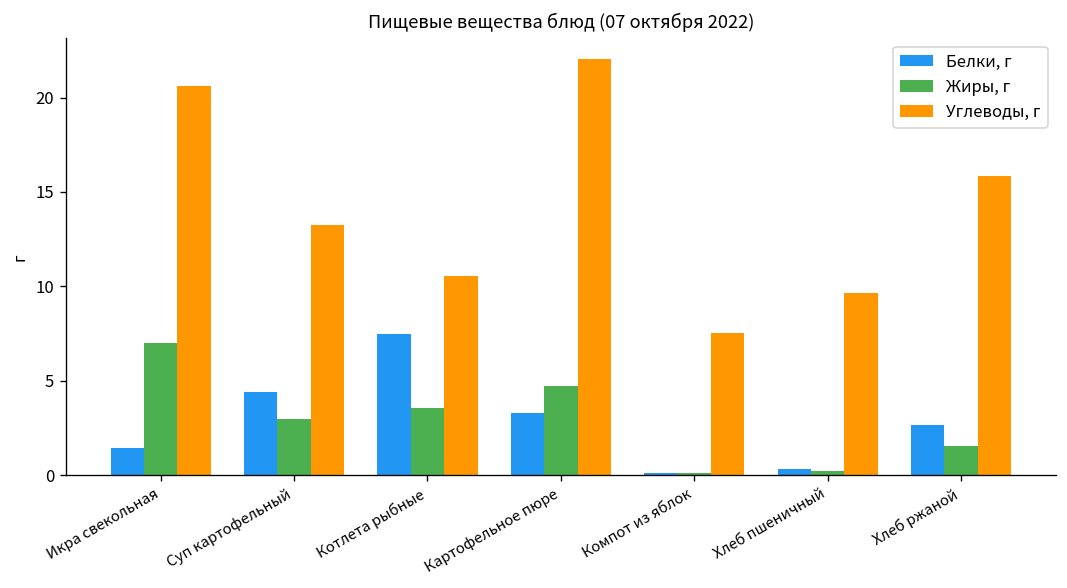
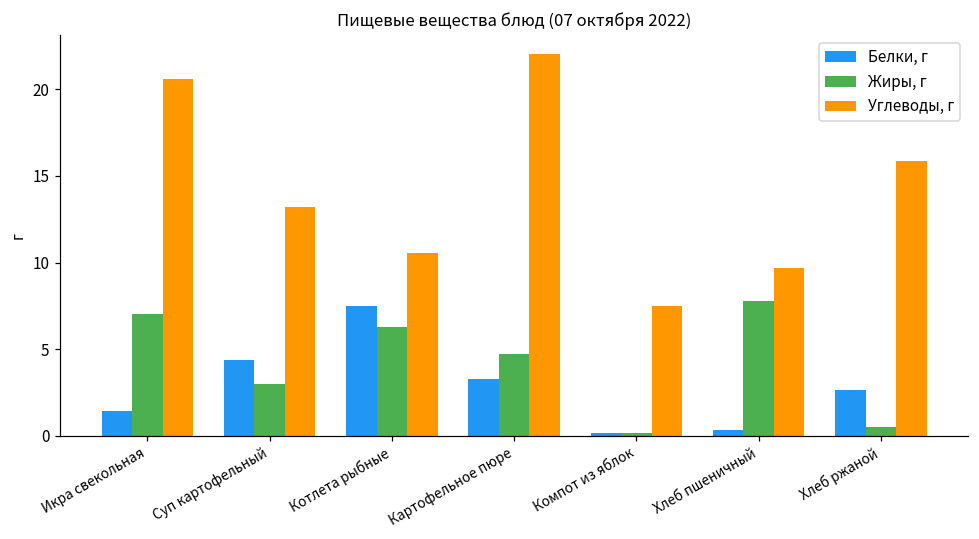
  {
    "Белки, г": {
      "Икра свекольная": 1.4,
      "Суп картофельный": 4.4,
      "Котлета рыбные": 7.5,
      "Картофельное пюре": 3.3,
      "Хлеб пшеничный": 0.3,
      "Хлеб ржаной": 2.6
    },
    "Жиры, г": {
      "Икра свекольная": 7.0,
      "Суп картофельный": 3.0,
-     "Котлета рыбные": 3.6,
+     "Котлета рыбные": 6.3,
      "Картофельное пюре": 4.7,
-     "Хлеб пшеничный": 0.2,
-     "Хлеб ржаной": 1.5
+     "Хлеб пшеничный": 7.8,
+     "Хлеб ржаной": 0.5
    },
    "Углеводы, г": {
      "Икра свекольная": 20.6,
      "Суп картофельный": 13.2,
      "Котлета рыбные": 10.6,
      "Картофельное пюре": 22.0,
      "Компот из яблок": 7.5,
      "Хлеб пшеничный": 9.7,
      "Хлеб ржаной": 15.9
    }
  }
